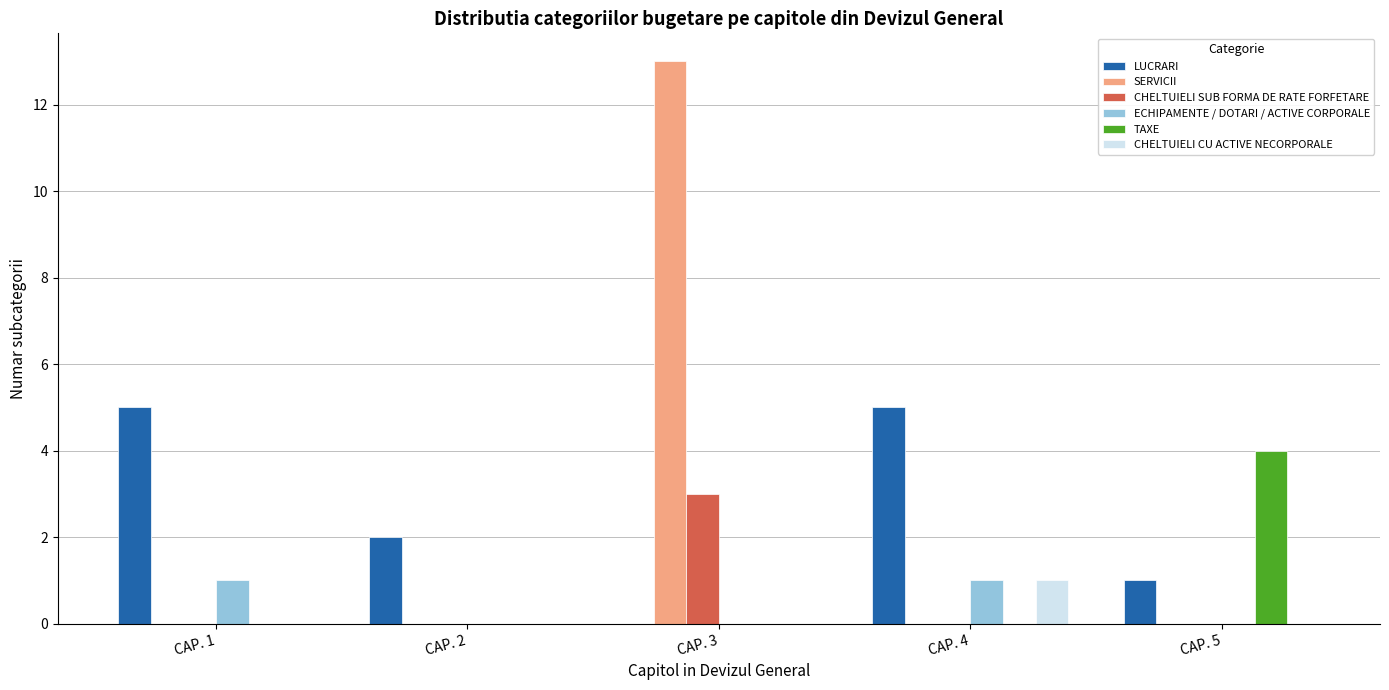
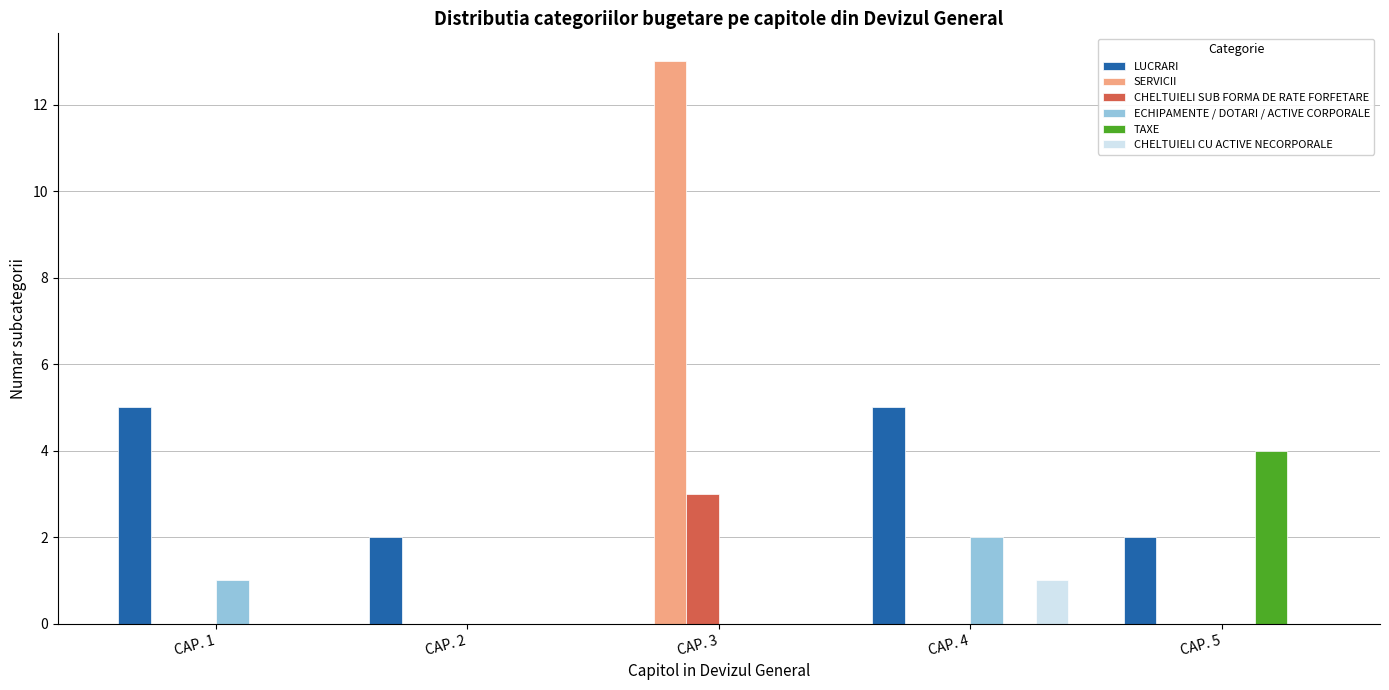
  {
    "LUCRARI": {
      "CAP. 1": 5,
      "CAP. 2": 2,
      "CAP. 3": 0,
      "CAP. 4": 5,
-     "CAP. 5": 1
+     "CAP. 5": 2
    },
    "SERVICII": {
      "CAP. 1": 0,
      "CAP. 2": 0,
      "CAP. 3": 13,
      "CAP. 4": 0,
      "CAP. 5": 0
    },
    "CHELTUIELI SUB FORMA DE RATE FORFETARE": {
      "CAP. 1": 0,
      "CAP. 2": 0,
      "CAP. 3": 3,
      "CAP. 4": 0,
      "CAP. 5": 0
    },
    "ECHIPAMENTE / DOTARI / ACTIVE CORPORALE": {
      "CAP. 1": 1,
      "CAP. 2": 0,
      "CAP. 3": 0,
-     "CAP. 4": 1,
+     "CAP. 4": 2,
      "CAP. 5": 0
    },
    "TAXE": {
      "CAP. 1": 0,
      "CAP. 2": 0,
      "CAP. 3": 0,
      "CAP. 4": 0,
      "CAP. 5": 4
    },
    "CHELTUIELI CU ACTIVE NECORPORALE": {
      "CAP. 1": 0,
      "CAP. 2": 0,
      "CAP. 3": 0,
      "CAP. 4": 1,
      "CAP. 5": 0
    }
  }
